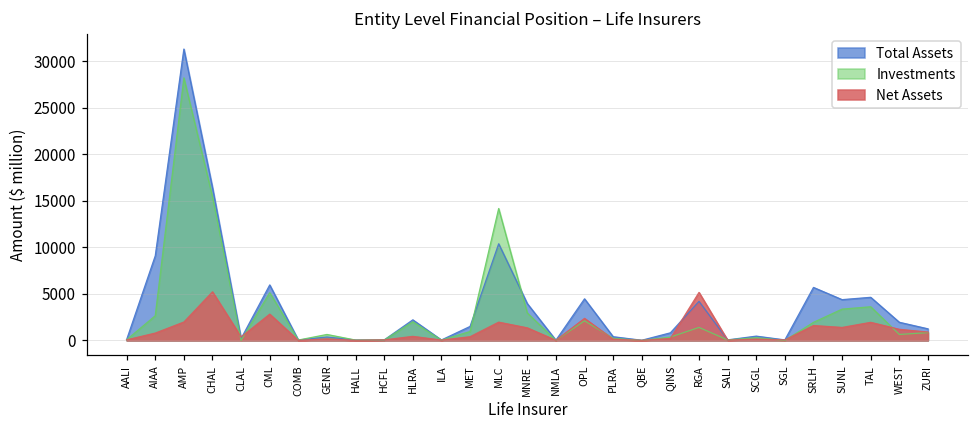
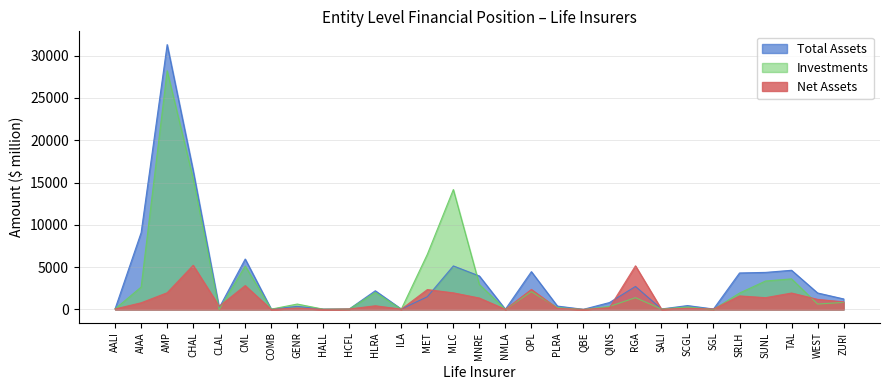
  {
    "Total Assets": {
      "AIAA": 9000,
      "AMP": 31000,
      "CHAL": 16000,
      "CML": 6000,
      "MET": 2000,
-     "MLC": 10000,
+     "MLC": 5000,
      "MNRE": 4000,
      "OPL": 4000,
      "QINS": 1000,
-     "RGA": 4000,
-     "SRLH": 6000,
+     "RGA": 3000,
+     "SRLH": 4000,
      "SUNL": 4000,
      "TAL": 5000,
      "WEST": 2000,
      "ZURI": 1000
    },
    "Investments": {
      "AIAA": 3000,
      "AMP": 28000,
      "CHAL": 15000,
      "CML": 5000,
-     "MET": 1000,
+     "MET": 7000,
      "MLC": 14000,
      "MNRE": 3000,
      "RGA": 1000,
      "SRLH": 2000,
      "SUNL": 3000,
      "TAL": 4000,
      "WEST": 1000
    },
    "Net Assets": {
      "AIAA": 1000,
      "AMP": 2000,
      "CHAL": 5000,
      "CML": 3000,
      "HLRA": 0,
-     "MET": 0,
+     "MET": 2000,
      "MLC": 2000,
      "MNRE": 1000,
      "RGA": 5000,
      "SRLH": 2000,
      "SUNL": 1000,
      "TAL": 2000,
      "WEST": 1000
    }
  }
